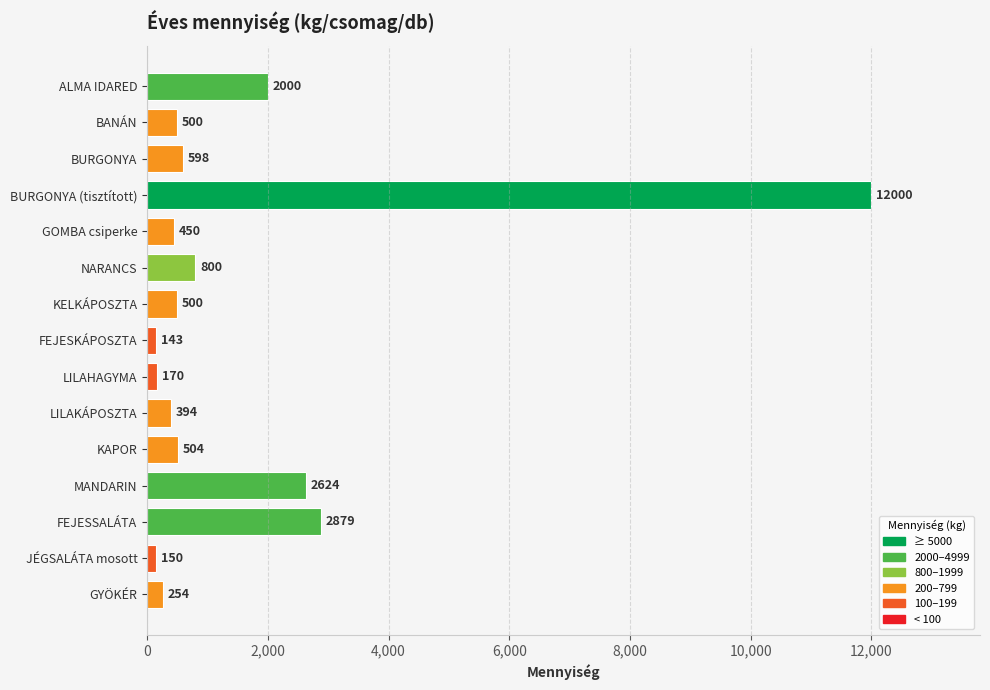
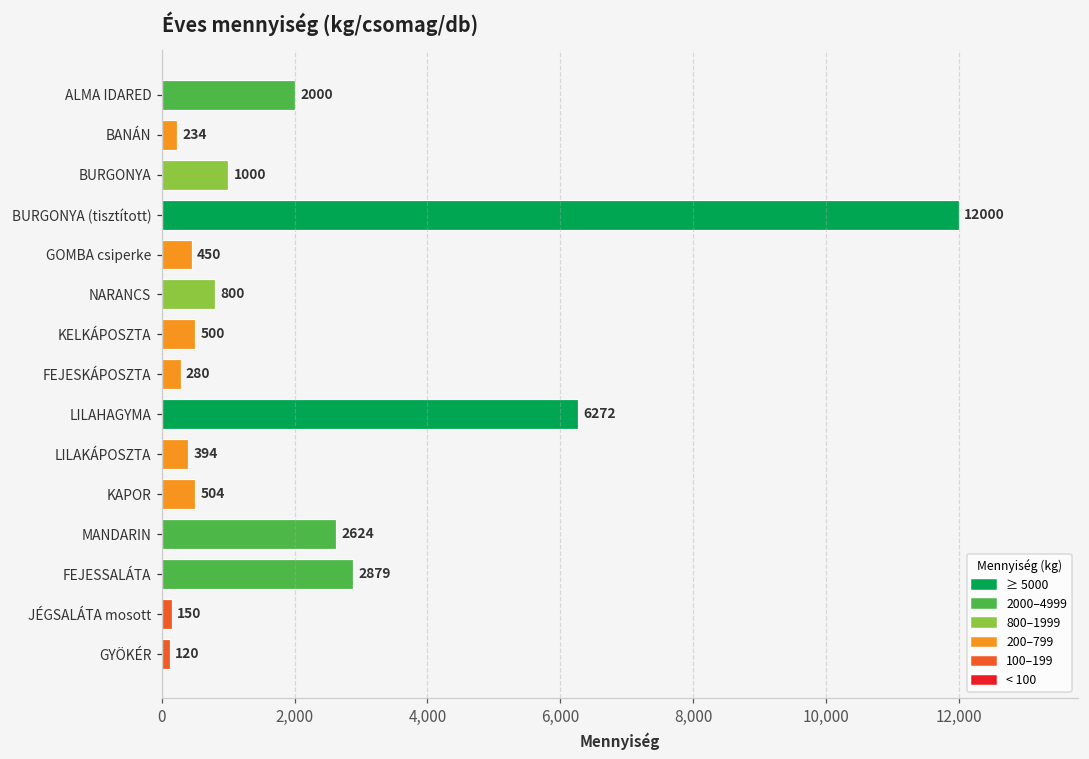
  {
    "ALMA IDARED": 2000,
-   "BANÁN": 500,
-   "BURGONYA": 598,
+   "BANÁN": 234,
+   "BURGONYA": 1000,
    "BURGONYA (tisztított)": 12000,
    "GOMBA csiperke": 450,
    "NARANCS": 800,
    "KELKÁPOSZTA": 500,
-   "FEJESKÁPOSZTA": 143,
-   "LILAHAGYMA": 170,
+   "FEJESKÁPOSZTA": 280,
+   "LILAHAGYMA": 6272,
    "LILAKÁPOSZTA": 394,
    "KAPOR": 504,
    "MANDARIN": 2624,
    "FEJESSALÁTA": 2879,
    "JÉGSALÁTA mosott": 150,
-   "GYÖKÉR": 254
+   "GYÖKÉR": 120
  }
